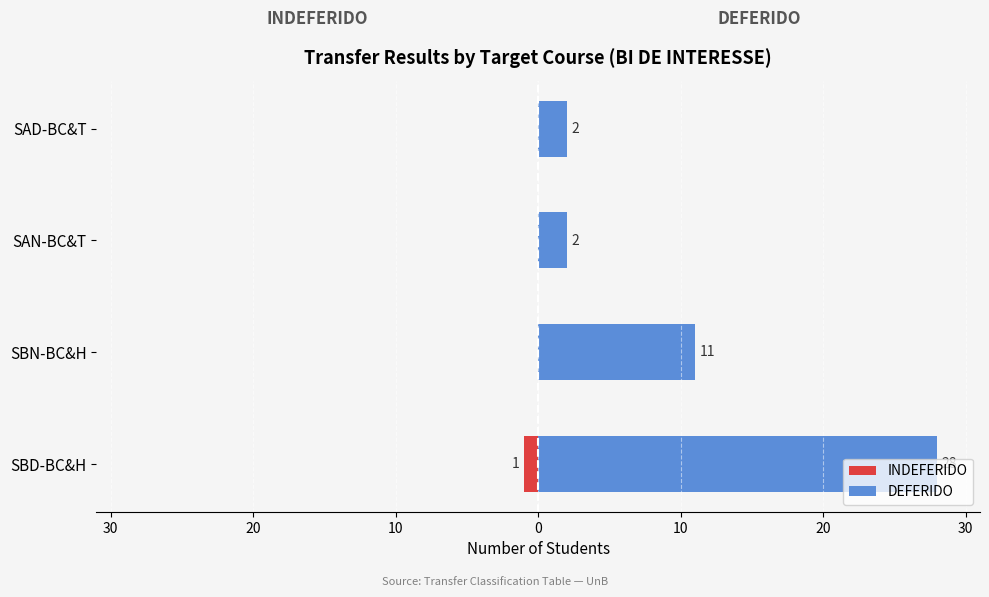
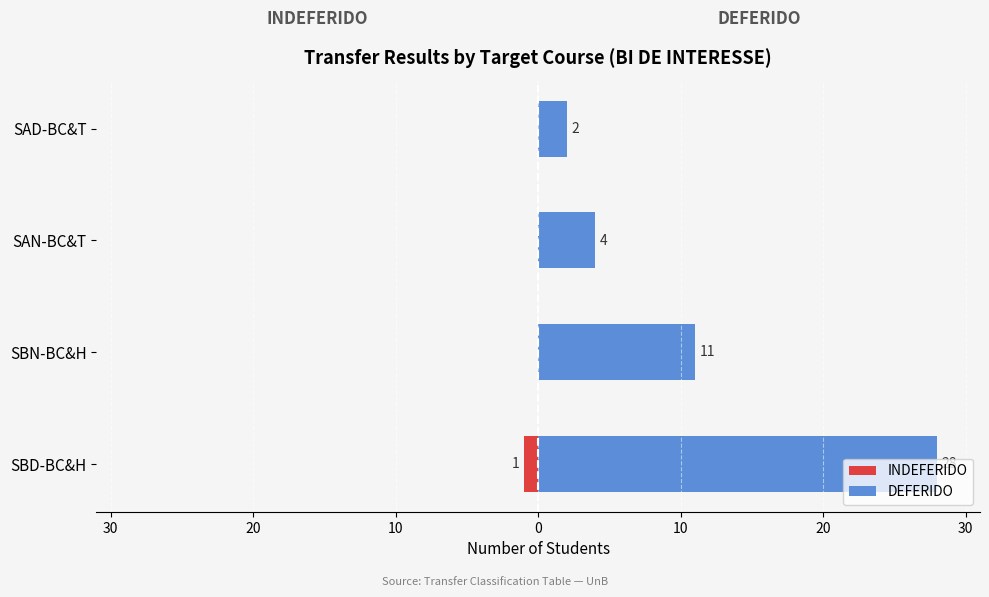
  {
    "DEFERIDO": {
      "SAD-BC&T": 2,
-     "SAN-BC&T": 2,
+     "SAN-BC&T": 4,
      "SBN-BC&H": 11
    }
  }
